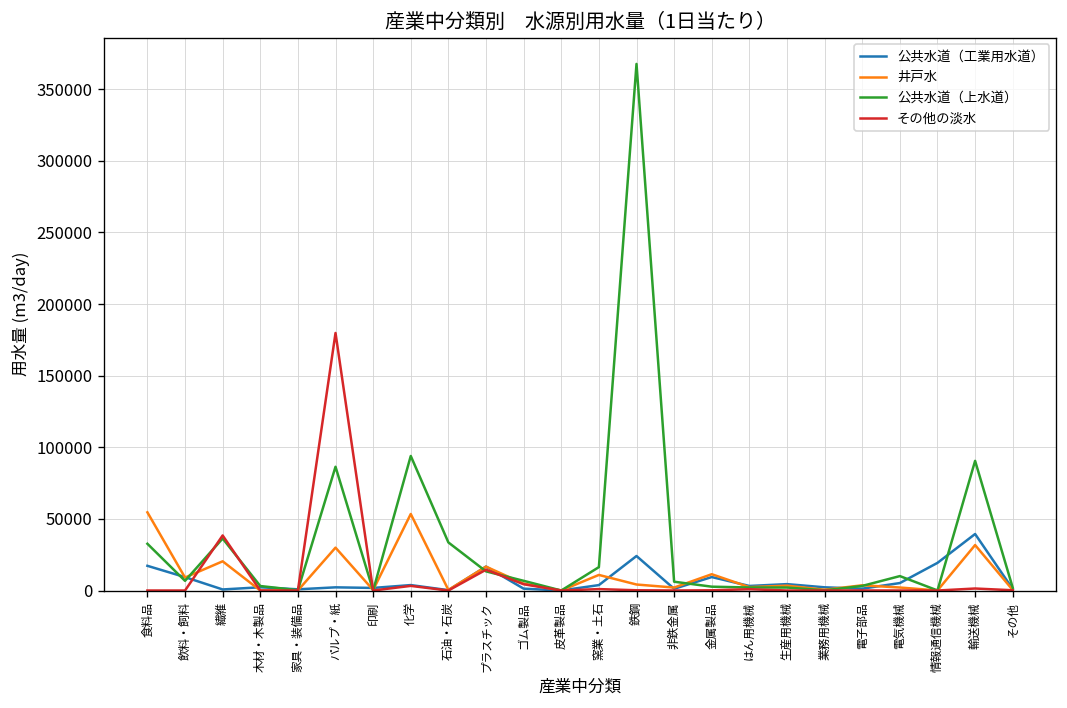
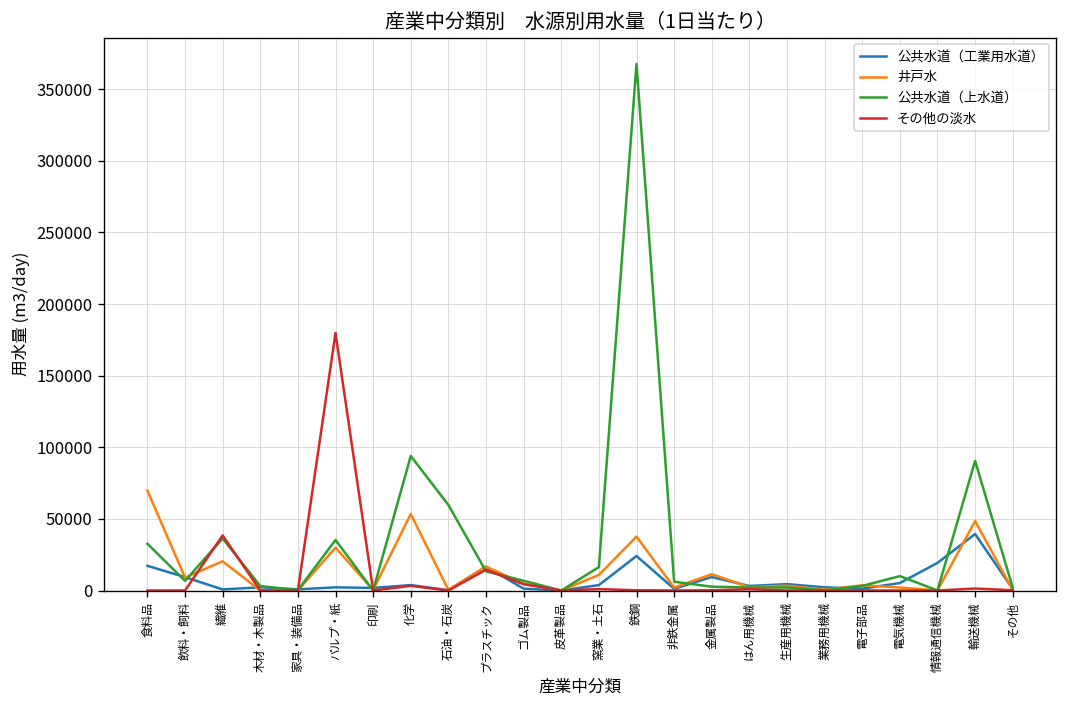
  {
    "公共水道（工業用水道）": {
      "食料品": 17000,
      "繊維": 1000,
      "パルプ・紙": 2000,
      "ゴム製品": 1000,
      "窯業・土石": 4000,
      "鉄鋼": 24000,
      "電気機械": 5000,
      "情報通信機械": 19000,
      "輸送機械": 39000
    },
    "井戸水": {
-     "食料品": 55000,
+     "食料品": 70000,
      "繊維": 20000,
      "パルプ・紙": 30000,
      "化学": 53000,
      "窯業・土石": 11000,
-     "鉄鋼": 4000,
-     "輸送機械": 32000
+     "鉄鋼": 38000,
+     "輸送機械": 49000
    },
    "公共水道（上水道）": {
      "食料品": 33000,
      "飲料・飼料": 7000,
      "繊維": 36000,
-     "パルプ・紙": 86000,
+     "パルプ・紙": 35000,
      "化学": 94000,
-     "石油・石炭": 34000,
+     "石油・石炭": 60000,
      "窯業・土石": 16000,
      "鉄鋼": 368000,
      "非鉄金属": 6000,
      "金属製品": 3000,
      "電気機械": 10000,
      "輸送機械": 91000
    },
    "その他の淡水": {
      "食料品": 0,
      "飲料・飼料": 0,
      "繊維": 38000,
      "パルプ・紙": 180000,
      "窯業・土石": 1000,
      "鉄鋼": 0,
      "金属製品": 0,
      "輸送機械": 1000
    }
  }
